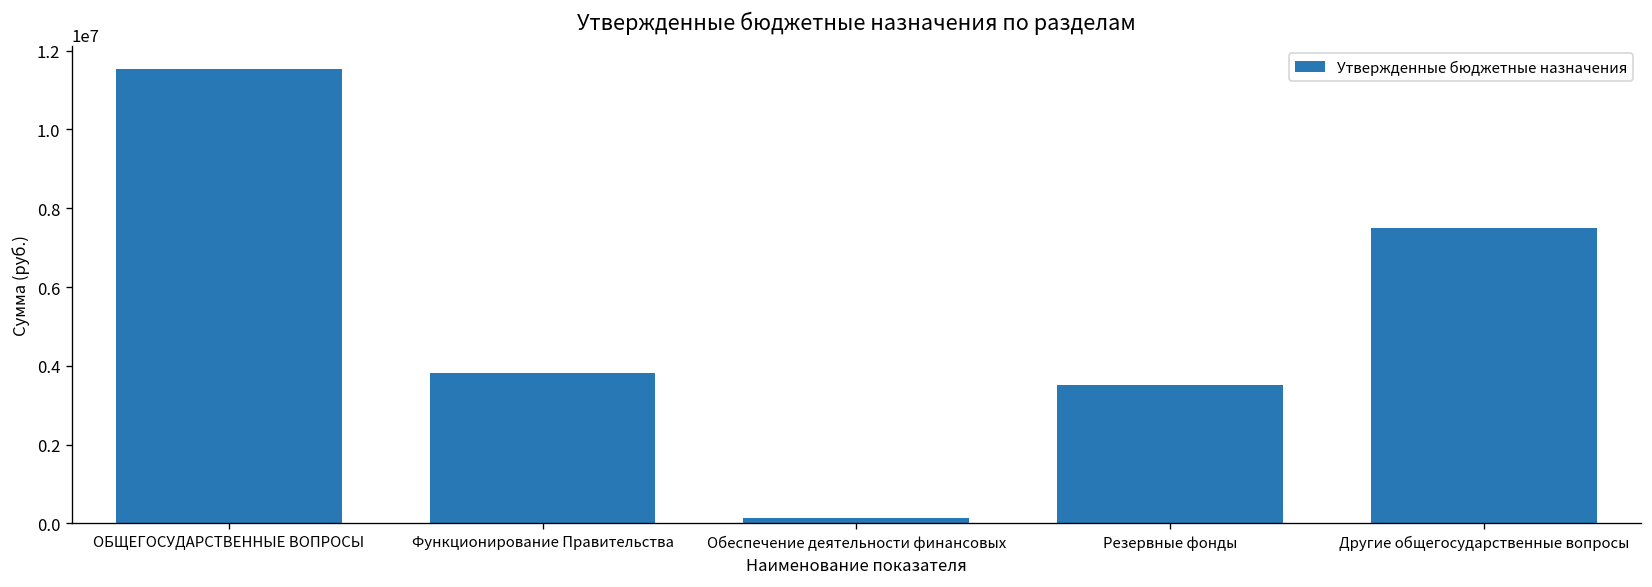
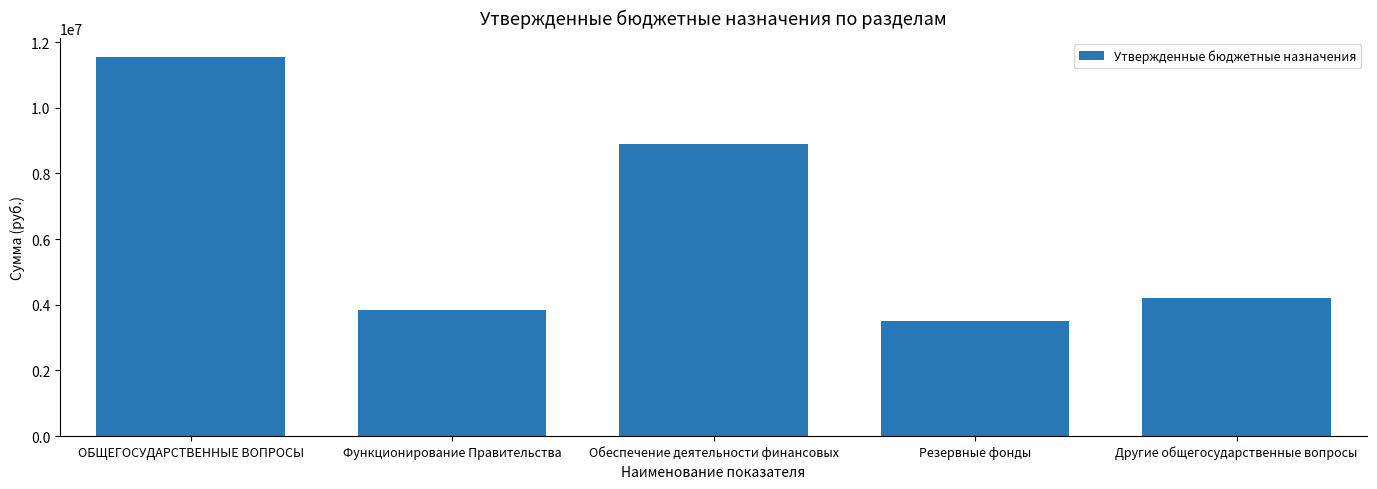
  {
    "ОБЩЕГОСУДАРСТВЕННЫЕ ВОПРОСЫ": 11500000,
    "Функционирование Правительства": 3800000,
-   "Обеспечение деятельности финансовых": 100000,
+   "Обеспечение деятельности финансовых": 8900000,
    "Резервные фонды": 3500000,
-   "Другие общегосударственные вопросы": 7500000
+   "Другие общегосударственные вопросы": 4200000
  }
